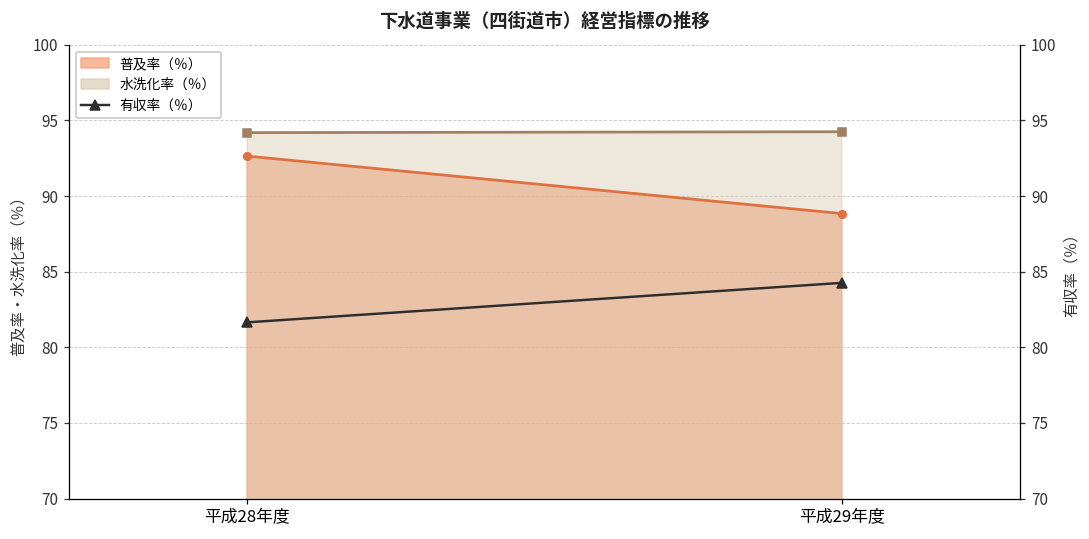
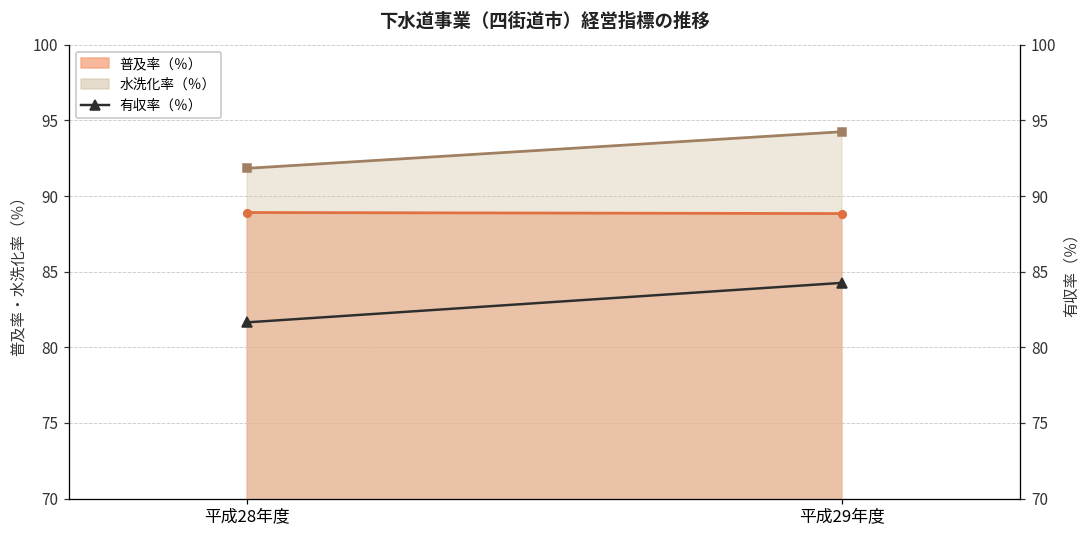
  {
    "普及率（％）": {
-     "平成28年度": 92.6,
+     "平成28年度": 88.9,
      "平成29年度": 88.8
    },
    "水洗化率（％）": {
-     "平成28年度": 94.2,
+     "平成28年度": 91.8,
      "平成29年度": 94.3
    },
    "有収率（％）": {
      "平成28年度": 81.7,
      "平成29年度": 84.3
    }
  }
